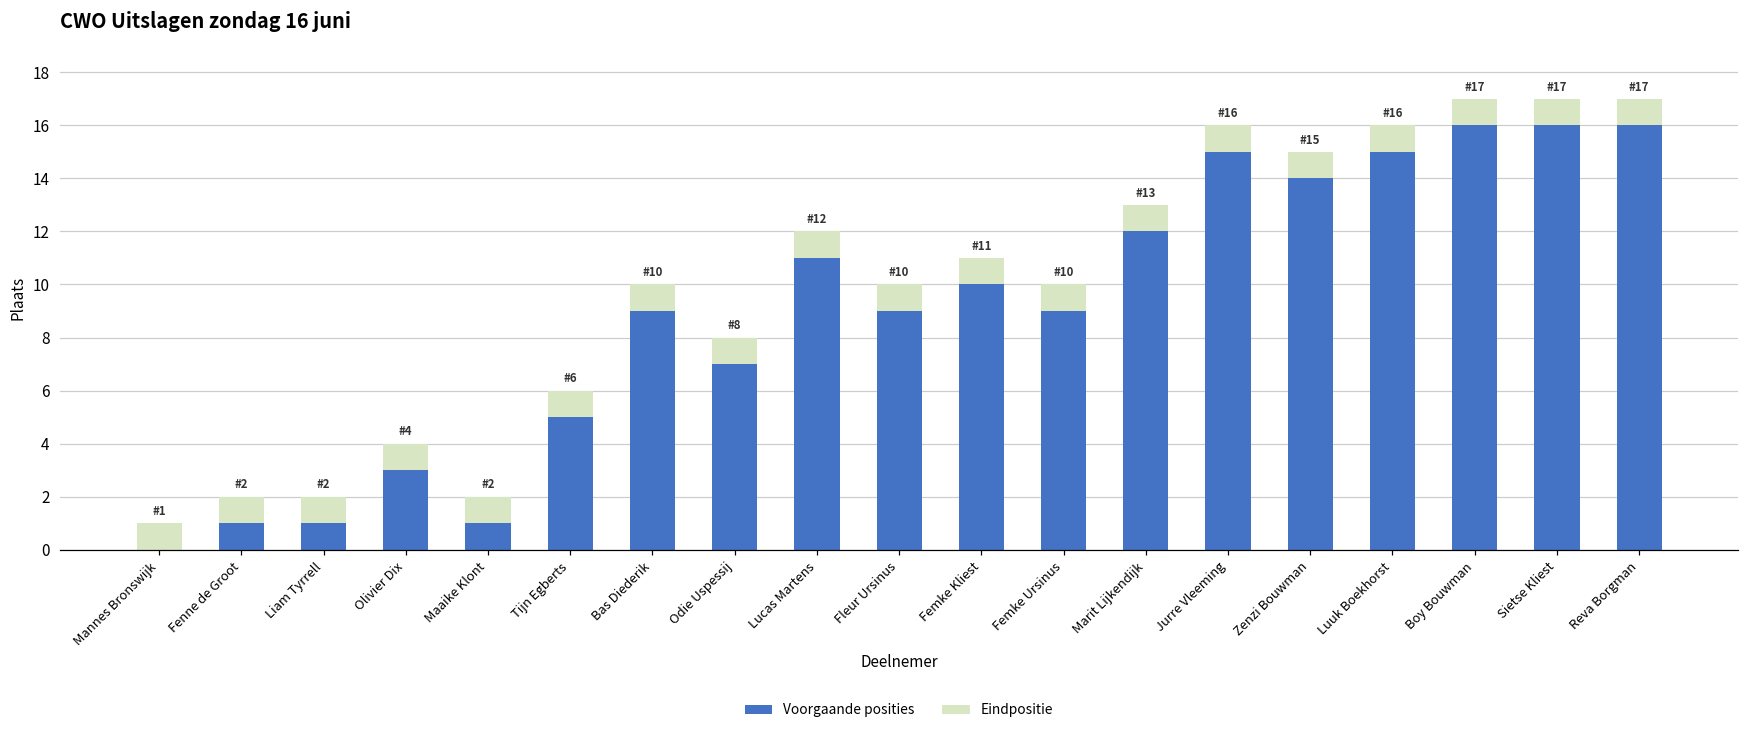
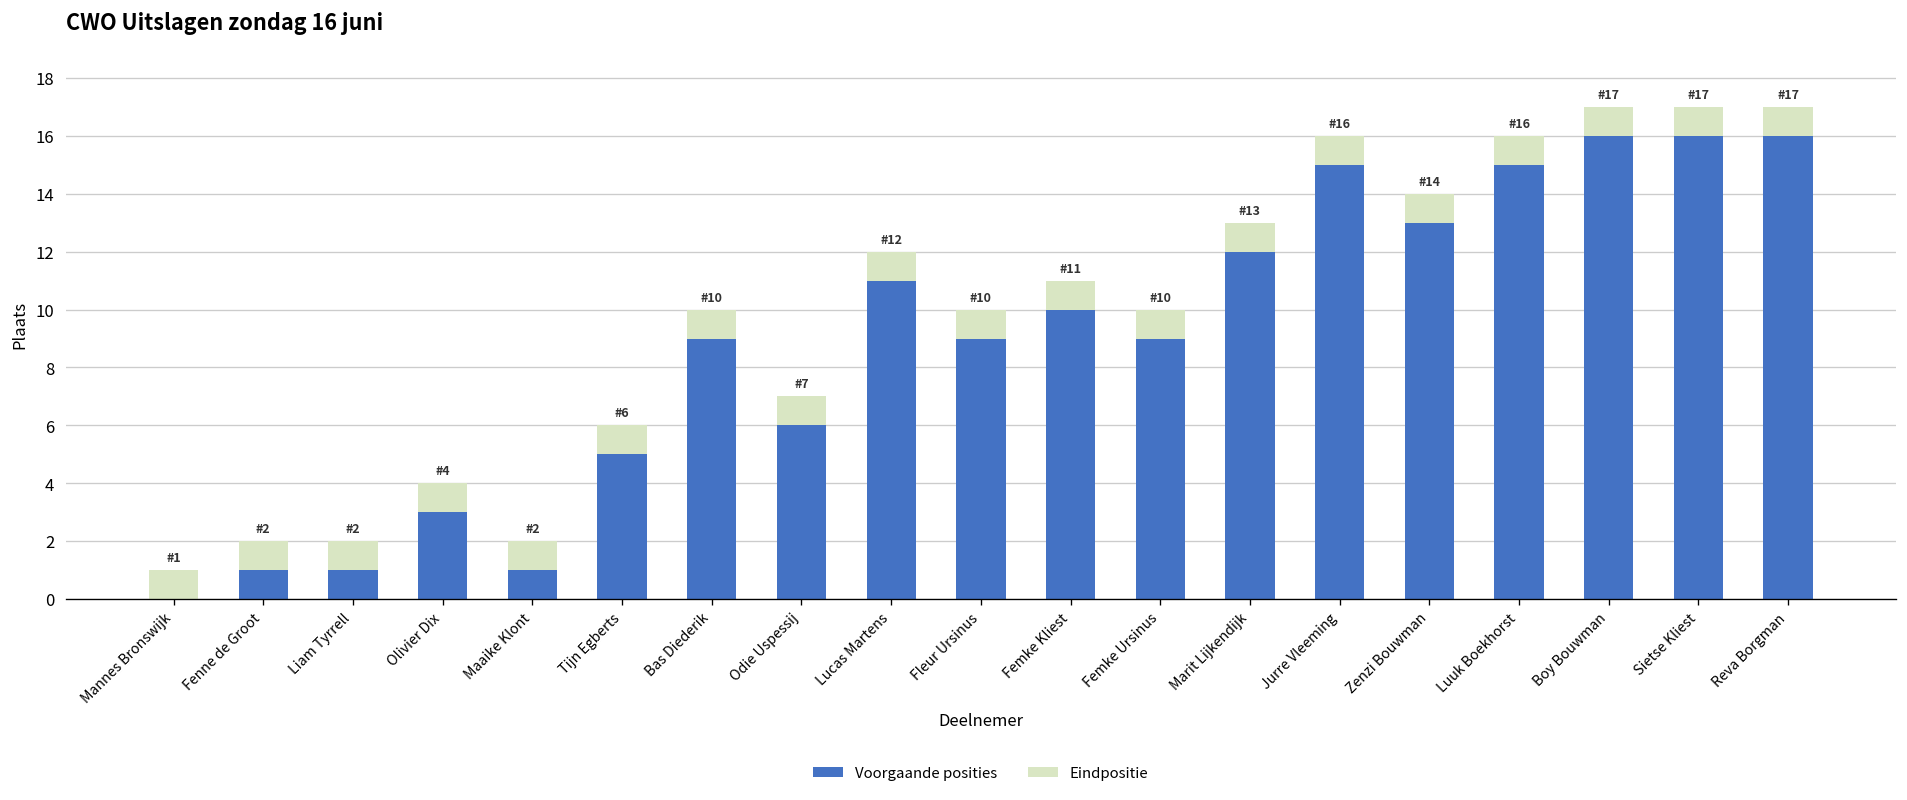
  {
    "Voorgaande posities": {
-     "Odie Uspessij": 8,
-     "Zenzi Bouwman": 15
+     "Odie Uspessij": 7,
+     "Zenzi Bouwman": 14
    },
    "Eindpositie": {
      "Mannes Bronswijk": 1
    }
  }
